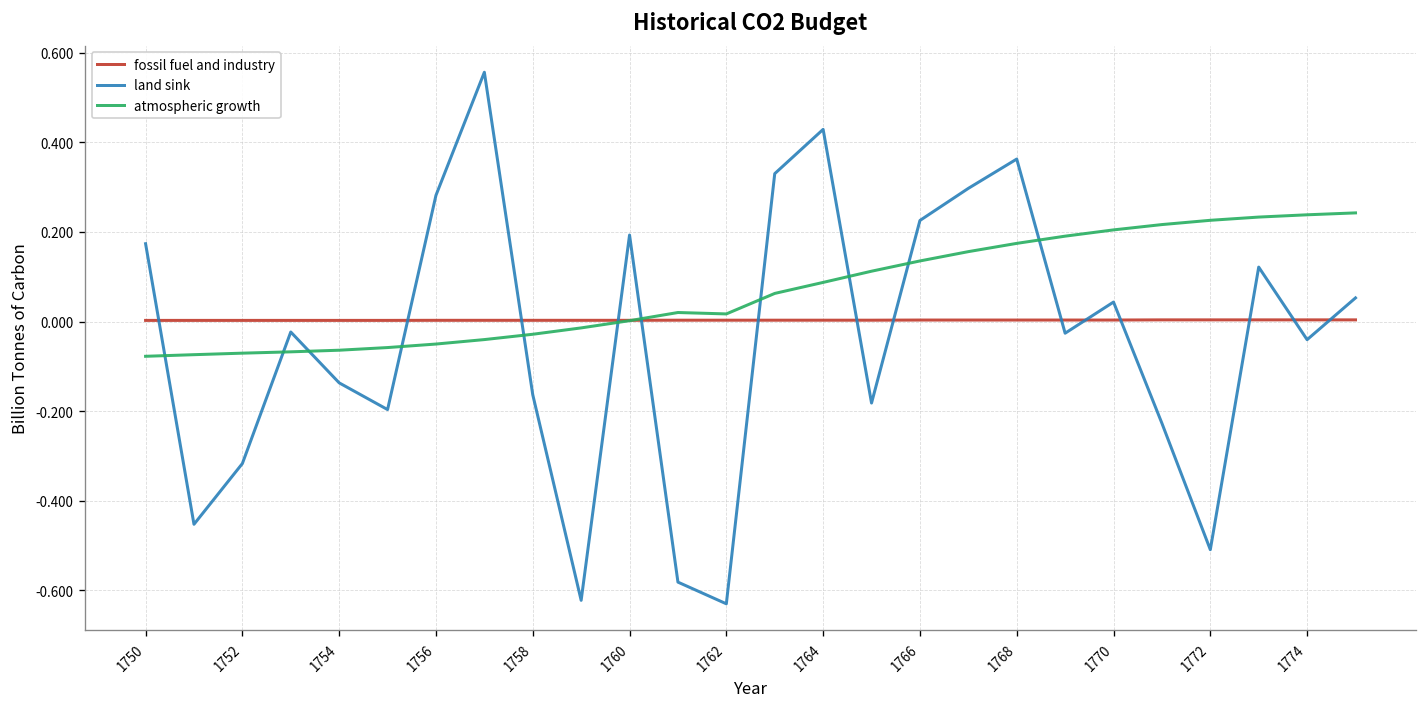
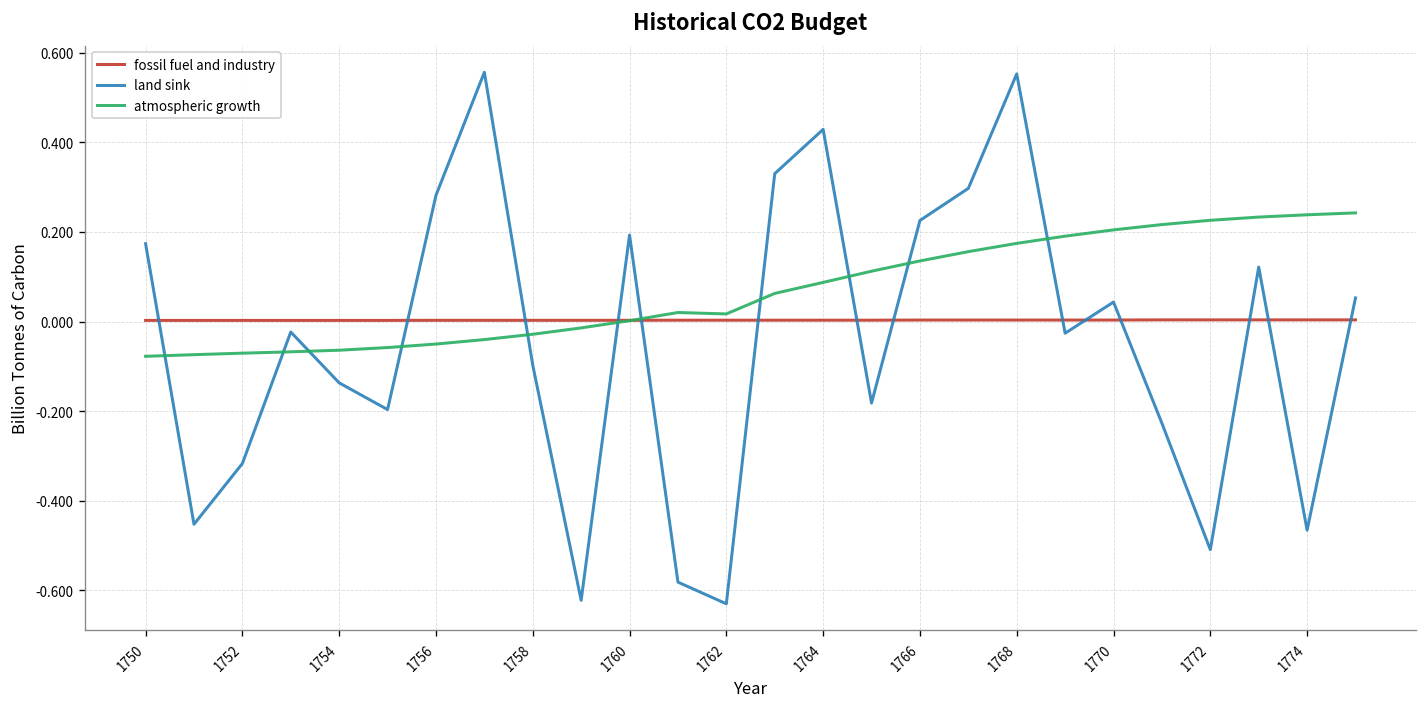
  {
    "fossil fuel and industry": {
      "1750": 0.00,
      "1752": 0.00,
      "1754": 0.00,
      "1756": 0.00,
      "1758": 0.00,
      "1762": 0.00,
      "1764": 0.00,
      "1766": 0.00,
      "1768": 0.00,
      "1770": 0.00,
      "1772": 0.00,
      "1774": 0.00
    },
    "land sink": {
      "1750": 0.17,
      "1752": -0.32,
      "1754": -0.14,
      "1756": 0.28,
-     "1758": -0.16,
+     "1758": -0.10,
      "1760": 0.19,
      "1762": -0.63,
      "1764": 0.43,
      "1766": 0.23,
-     "1768": 0.36,
+     "1768": 0.55,
      "1770": 0.04,
      "1772": -0.51,
-     "1774": -0.04
+     "1774": -0.47
    },
    "atmospheric growth": {
      "1750": -0.08,
      "1752": -0.07,
      "1754": -0.06,
      "1756": -0.05,
      "1758": -0.03,
      "1762": 0.02,
      "1764": 0.09,
      "1766": 0.14,
      "1768": 0.17,
      "1770": 0.20,
      "1772": 0.23,
      "1774": 0.24
    }
  }
